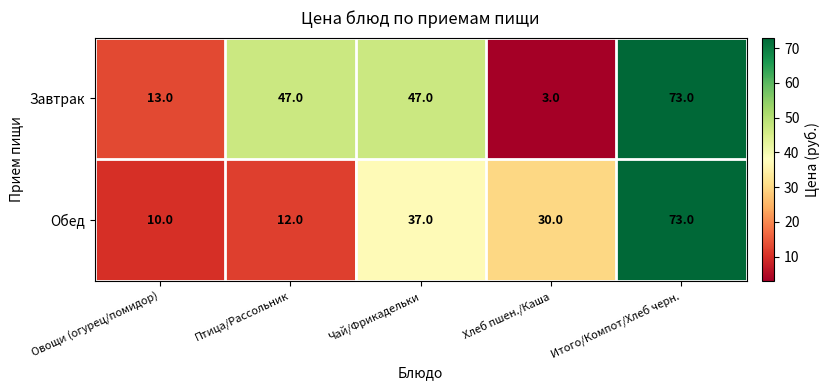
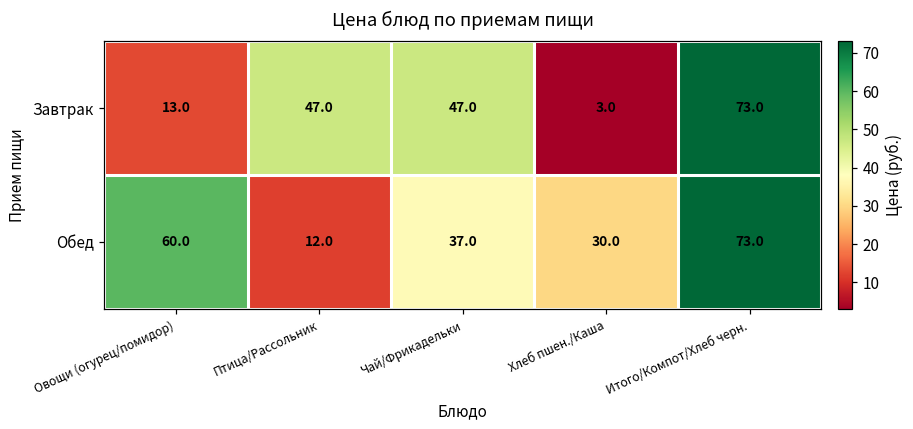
  {
    "Завтрак": {
      "Овощи (огурец/помидор)": 13.0,
      "Птица/Рассольник": 47.0,
      "Чай/Фрикадельки": 47.0,
      "Хлеб пшен./Каша": 3.0,
      "Итого/Компот/Хлеб черн.": 73.0
    },
    "Обед": {
-     "Овощи (огурец/помидор)": 10.0,
+     "Овощи (огурец/помидор)": 60.0,
      "Птица/Рассольник": 12.0,
      "Чай/Фрикадельки": 37.0,
      "Хлеб пшен./Каша": 30.0,
      "Итого/Компот/Хлеб черн.": 73.0
    }
  }
